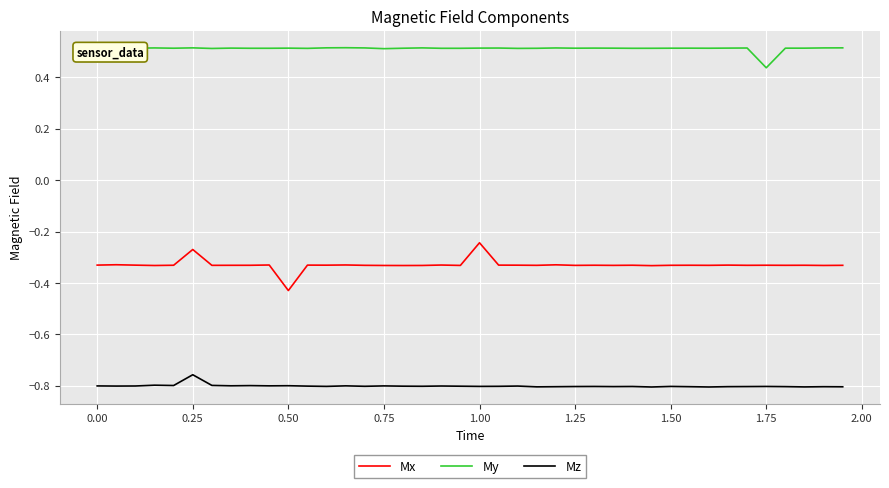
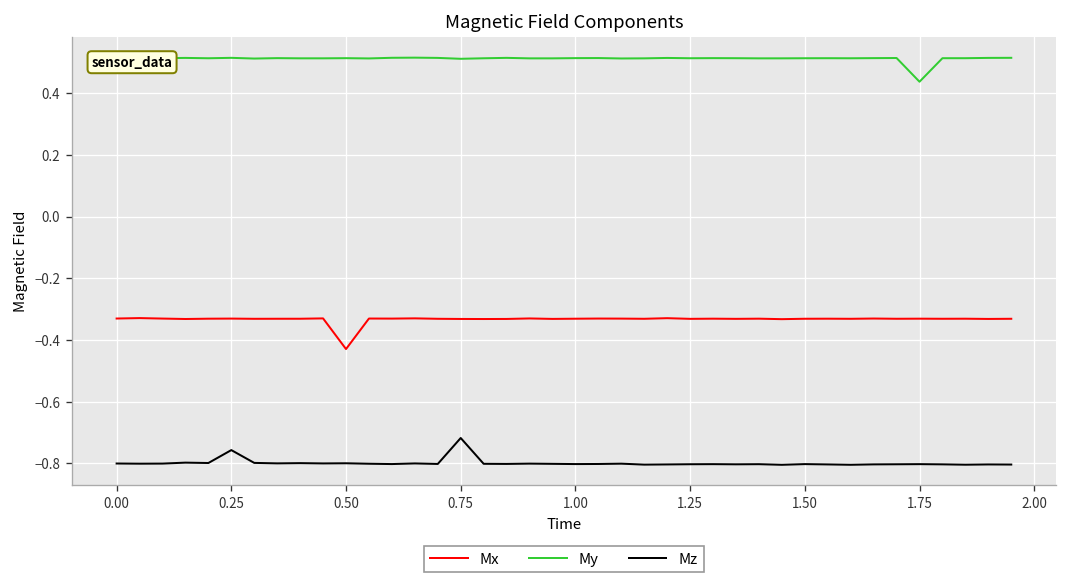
  {
    "Mx": {
      "0.00": -0.33,
-     "0.25": -0.27,
+     "0.25": -0.33,
      "0.50": -0.43,
      "0.75": -0.33,
-     "1.00": -0.24,
+     "1.00": -0.33,
      "1.25": -0.33,
      "1.50": -0.33,
      "1.75": -0.33
    },
    "My": {
      "0.25": 0.52,
      "0.50": 0.51,
      "0.75": 0.51,
      "1.00": 0.51,
      "1.25": 0.51,
      "1.50": 0.51,
      "1.75": 0.44
    },
    "Mz": {
      "0.00": -0.80,
      "0.25": -0.76,
      "0.50": -0.80,
-     "0.75": -0.80,
+     "0.75": -0.72,
      "1.00": -0.80,
      "1.25": -0.80,
      "1.50": -0.80,
      "1.75": -0.80
    }
  }
